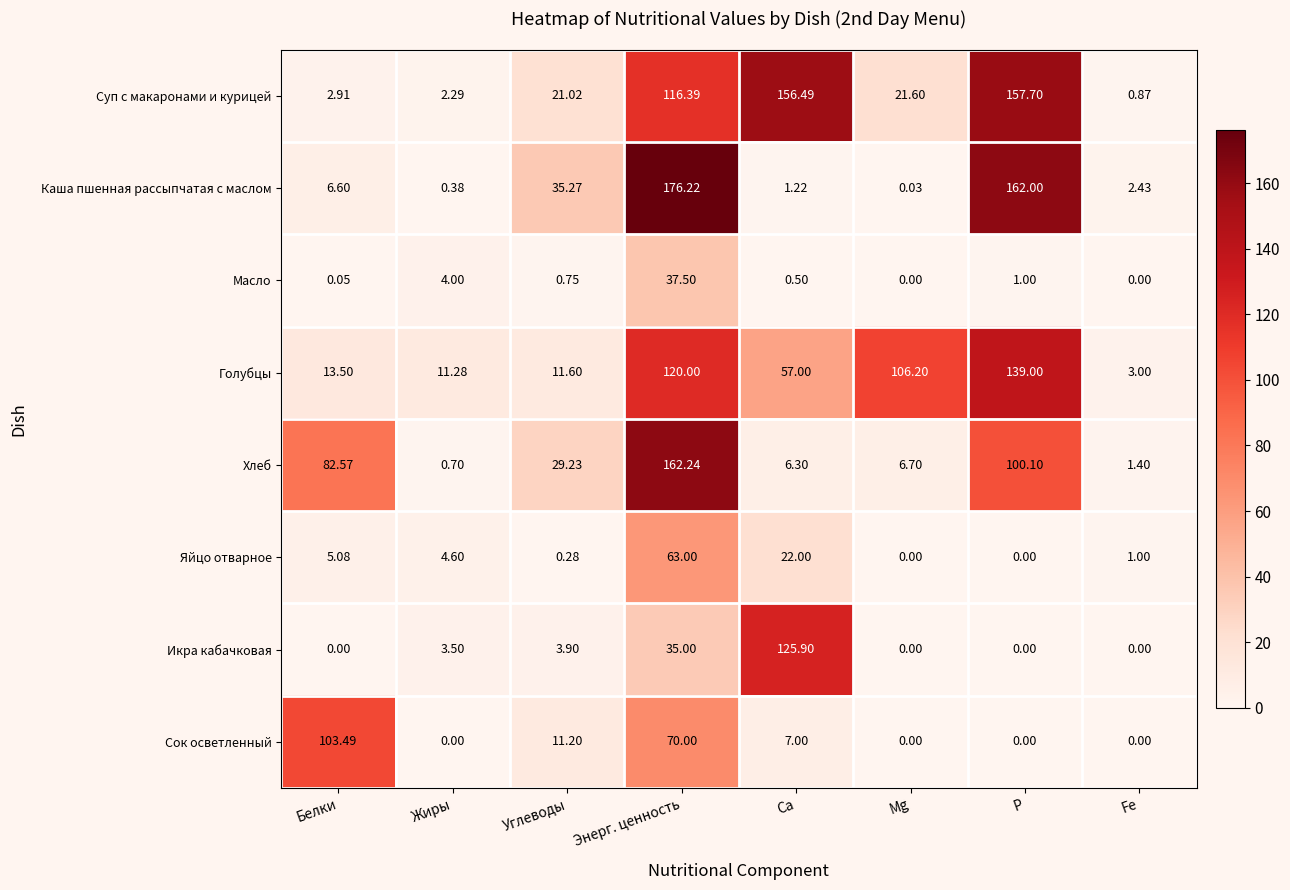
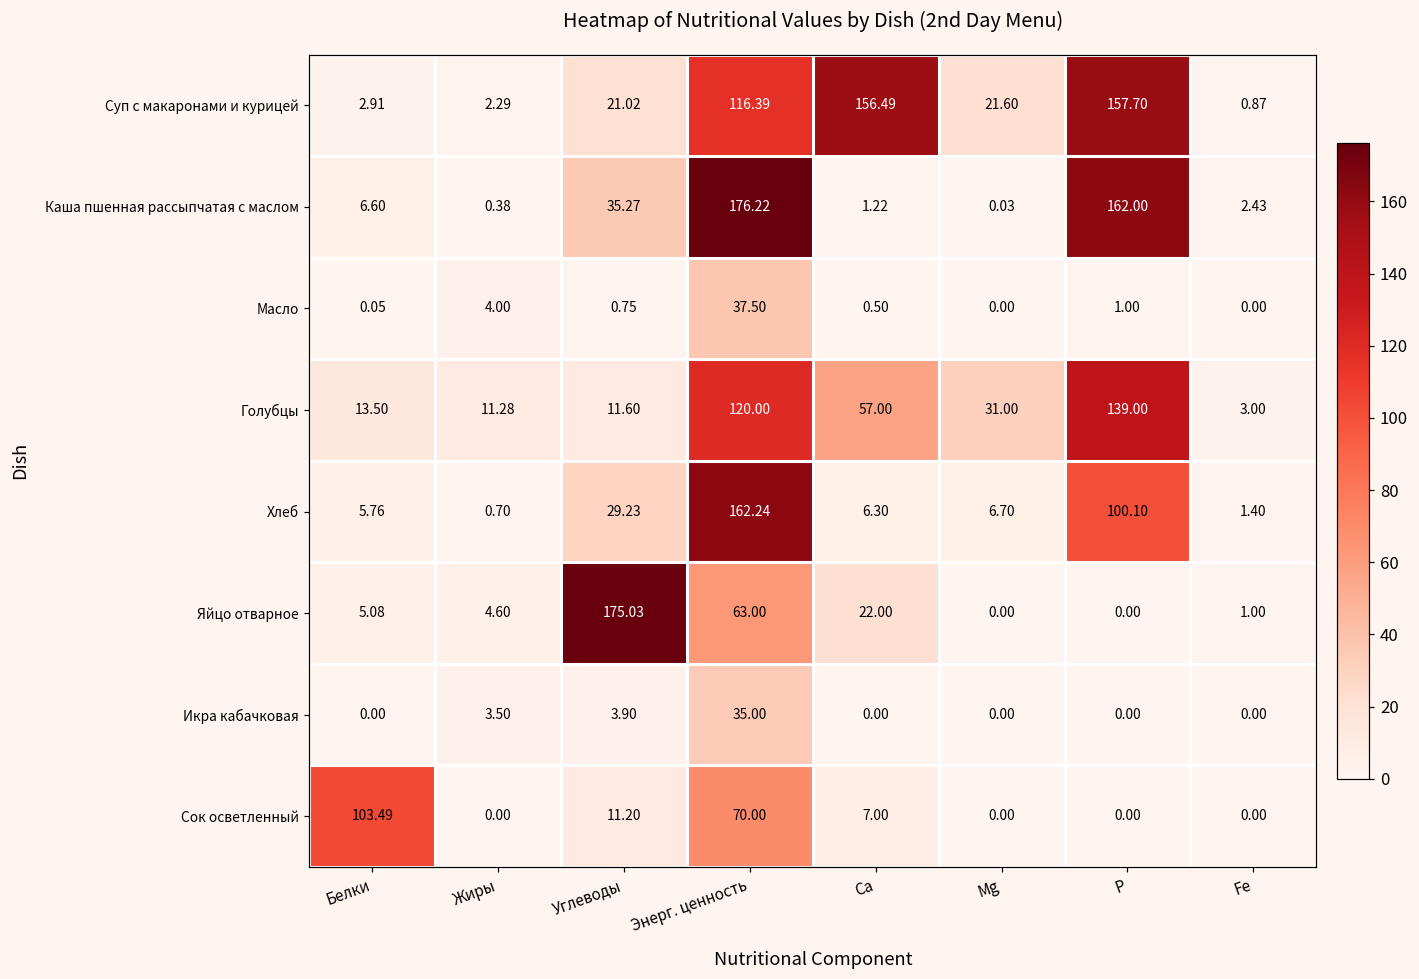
  {
    "Суп с макаронами и курицей": {
      "Белки": 2.91,
      "Жиры": 2.29,
      "Углеводы": 21.02,
      "Энерг. ценность": 116.39,
      "Са": 156.49,
      "Mg": 21.60,
      "Р": 157.70,
      "Fe": 0.87
    },
    "Каша пшенная рассыпчатая с маслом": {
      "Белки": 6.60,
      "Жиры": 0.38,
      "Углеводы": 35.27,
      "Энерг. ценность": 176.22,
      "Са": 1.22,
      "Mg": 0.03,
      "Р": 162.00,
      "Fe": 2.43
    },
    "Масло": {
      "Белки": 0.05,
      "Жиры": 4.00,
      "Углеводы": 0.75,
      "Энерг. ценность": 37.50,
      "Са": 0.50,
      "Mg": 0.00,
      "Р": 1.00,
      "Fe": 0.00
    },
    "Голубцы": {
      "Белки": 13.50,
      "Жиры": 11.28,
      "Углеводы": 11.60,
      "Энерг. ценность": 120.00,
      "Са": 57.00,
-     "Mg": 106.20,
+     "Mg": 31.00,
      "Р": 139.00,
      "Fe": 3.00
    },
    "Хлеб": {
-     "Белки": 82.57,
+     "Белки": 5.76,
      "Жиры": 0.70,
      "Углеводы": 29.23,
      "Энерг. ценность": 162.24,
      "Са": 6.30,
      "Mg": 6.70,
      "Р": 100.10,
      "Fe": 1.40
    },
    "Яйцо отварное": {
      "Белки": 5.08,
      "Жиры": 4.60,
-     "Углеводы": 0.28,
+     "Углеводы": 175.03,
      "Энерг. ценность": 63.00,
      "Са": 22.00,
      "Mg": 0.00,
      "Р": 0.00,
      "Fe": 1.00
    },
    "Икра кабачковая": {
      "Белки": 0.00,
      "Жиры": 3.50,
      "Углеводы": 3.90,
      "Энерг. ценность": 35.00,
-     "Са": 125.90,
+     "Са": 0.00,
      "Mg": 0.00,
      "Р": 0.00,
      "Fe": 0.00
    },
    "Сок осветленный": {
      "Белки": 103.49,
      "Жиры": 0.00,
      "Углеводы": 11.20,
      "Энерг. ценность": 70.00,
      "Са": 7.00,
      "Mg": 0.00,
      "Р": 0.00,
      "Fe": 0.00
    }
  }
